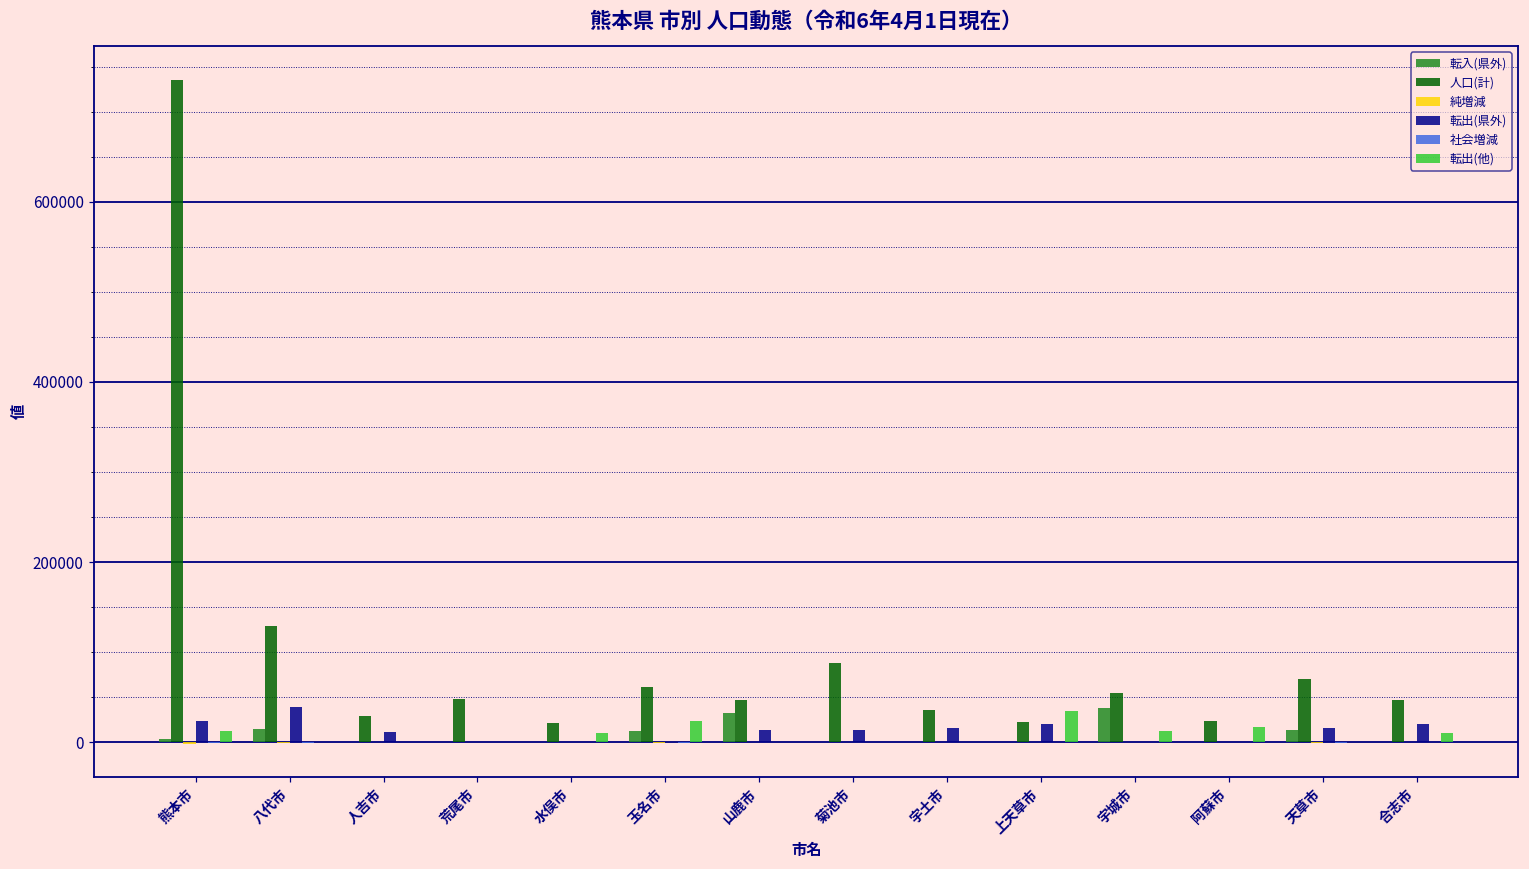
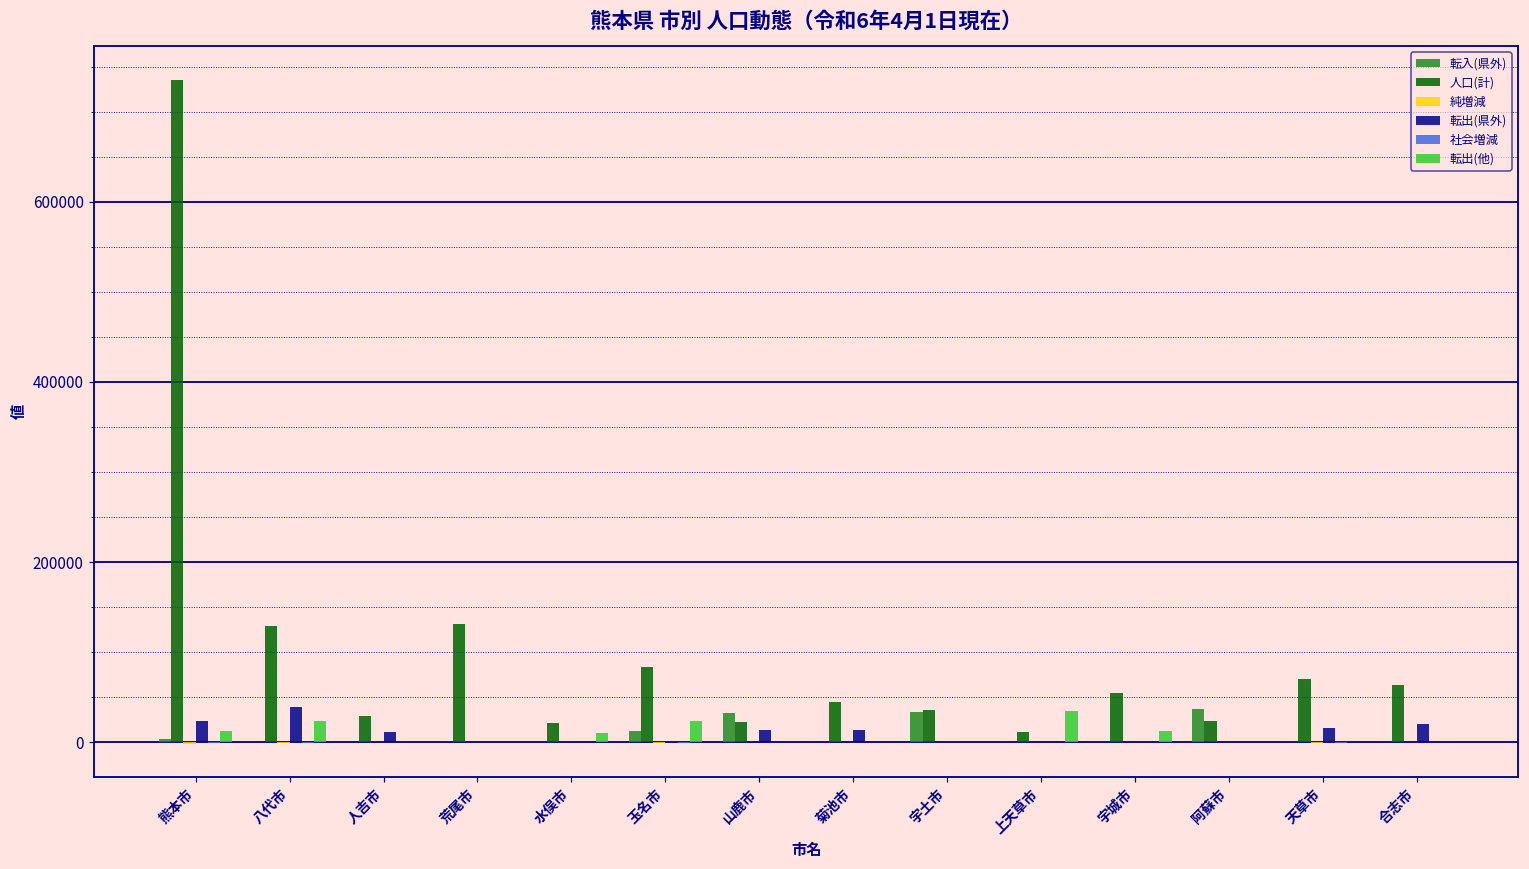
  {
    "転入(県外)": {
      "熊本市": 0,
-     "八代市": 10000,
+     "八代市": 0,
      "玉名市": 10000,
      "山鹿市": 30000,
-     "宇土市": 0,
-     "宇城市": 40000,
-     "阿蘇市": 0,
-     "天草市": 10000
+     "宇土市": 30000,
+     "宇城市": 0,
+     "阿蘇市": 40000,
+     "天草市": 0
    },
    "人口(計)": {
      "熊本市": 740000,
      "八代市": 130000,
      "人吉市": 30000,
-     "荒尾市": 50000,
+     "荒尾市": 130000,
      "水俣市": 20000,
-     "玉名市": 60000,
-     "山鹿市": 50000,
-     "菊池市": 90000,
+     "玉名市": 80000,
+     "山鹿市": 20000,
+     "菊池市": 50000,
      "宇土市": 40000,
-     "上天草市": 20000,
+     "上天草市": 10000,
      "宇城市": 60000,
      "阿蘇市": 20000,
      "天草市": 70000,
-     "合志市": 50000
+     "合志市": 60000
    },
    "転出(県外)": {
      "熊本市": 20000,
      "八代市": 40000,
      "人吉市": 10000,
      "山鹿市": 10000,
      "菊池市": 10000,
-     "宇土市": 20000,
-     "上天草市": 20000,
+     "宇土市": 0,
+     "上天草市": 0,
      "天草市": 20000,
      "合志市": 20000
    },
    "転出(他)": {
      "熊本市": 10000,
-     "八代市": 0,
+     "八代市": 20000,
      "水俣市": 10000,
      "玉名市": 20000,
      "上天草市": 30000,
      "宇城市": 10000,
-     "阿蘇市": 20000,
-     "合志市": 10000
+     "阿蘇市": 0,
+     "合志市": 0
    }
  }
